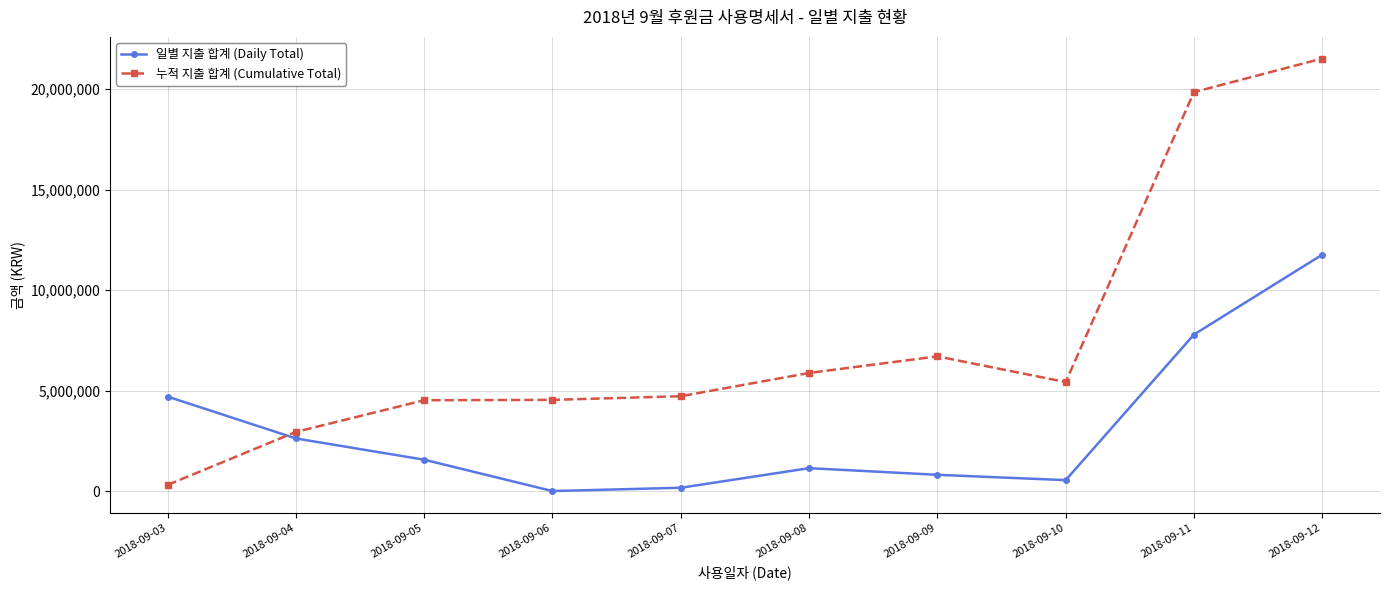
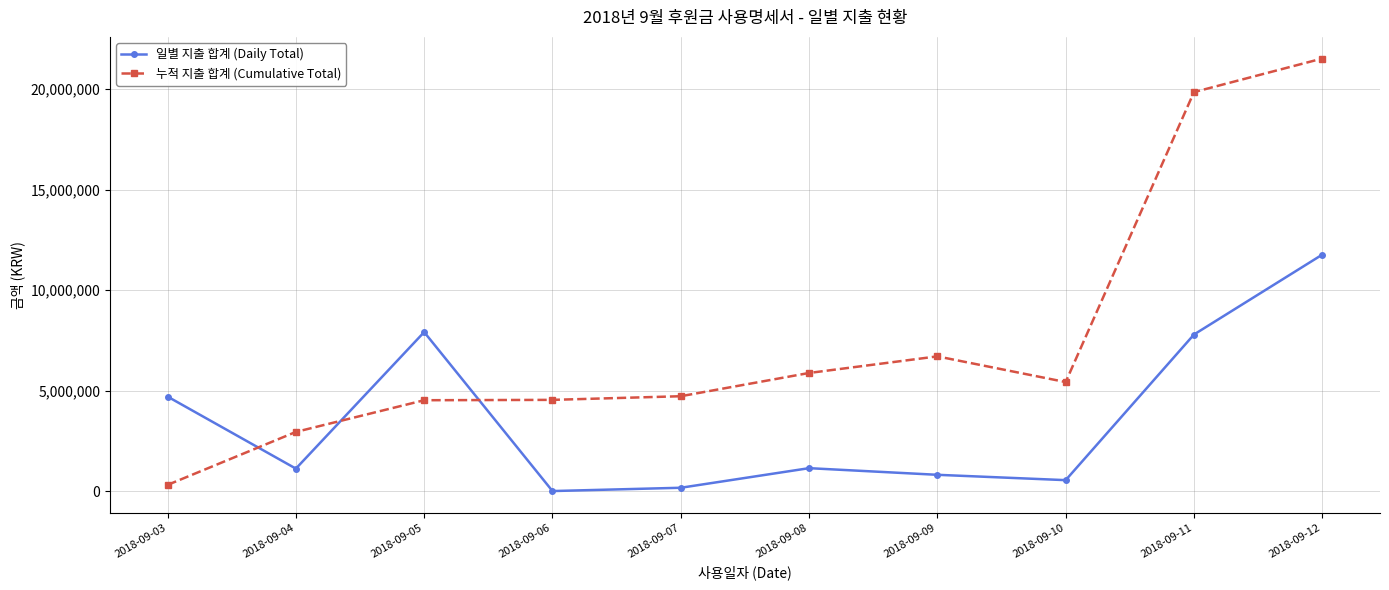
  {
    "일별 지출 합계 (Daily Total)": {
      "2018-09-03": "4,700,000",
-     "2018-09-04": "2,600,000",
-     "2018-09-05": "1,600,000",
+     "2018-09-04": "1,100,000",
+     "2018-09-05": "7,900,000",
      "2018-09-06": "0",
      "2018-09-07": "200,000",
      "2018-09-08": "1,200,000",
      "2018-09-09": "800,000",
      "2018-09-10": "600,000",
      "2018-09-11": "7,800,000",
      "2018-09-12": "11,800,000"
    },
    "누적 지출 합계 (Cumulative Total)": {
      "2018-09-03": "300,000",
      "2018-09-04": "3,000,000",
      "2018-09-05": "4,500,000",
      "2018-09-06": "4,500,000",
      "2018-09-07": "4,700,000",
      "2018-09-08": "5,900,000",
      "2018-09-09": "6,700,000",
      "2018-09-10": "5,400,000",
      "2018-09-11": "19,800,000",
      "2018-09-12": "21,500,000"
    }
  }
